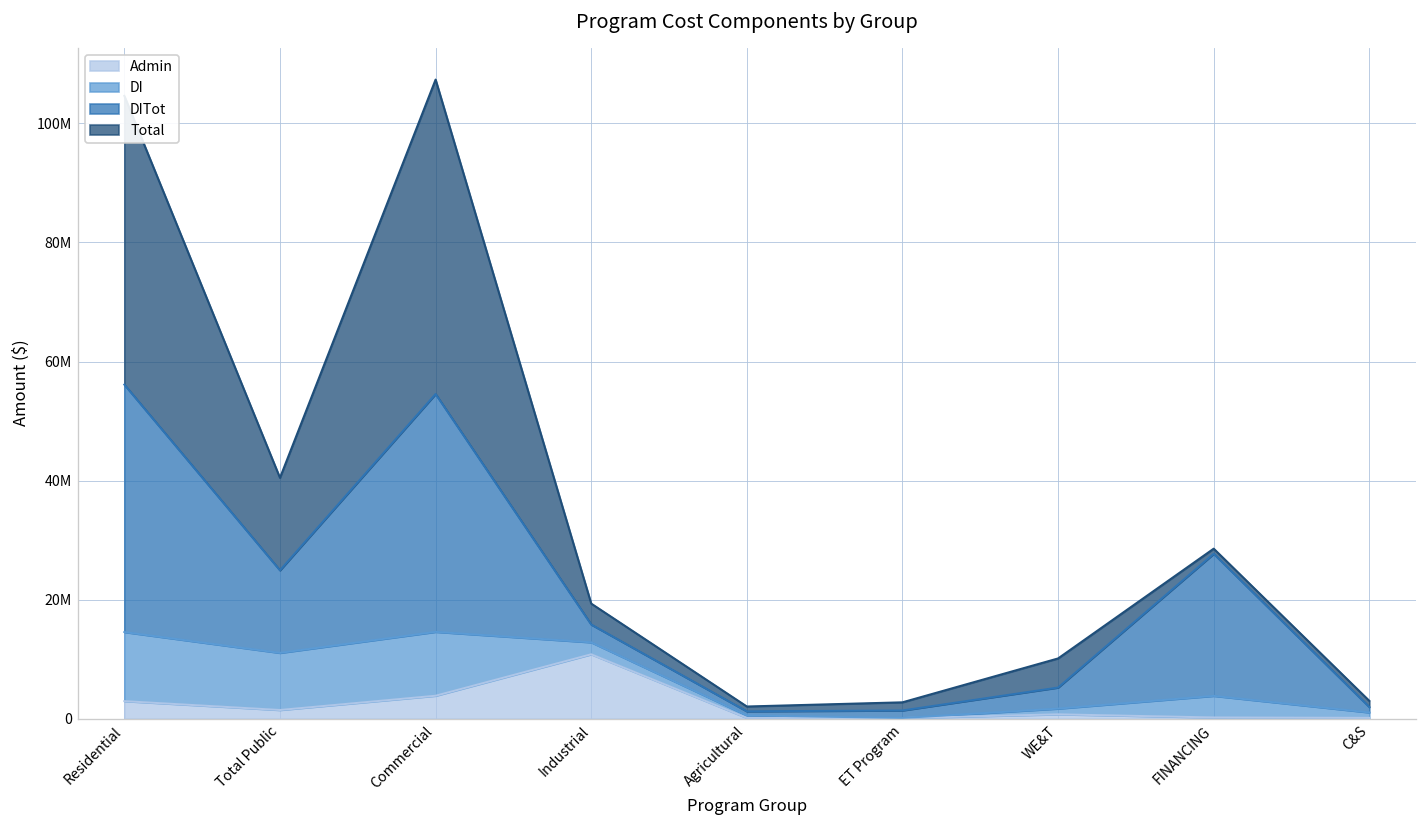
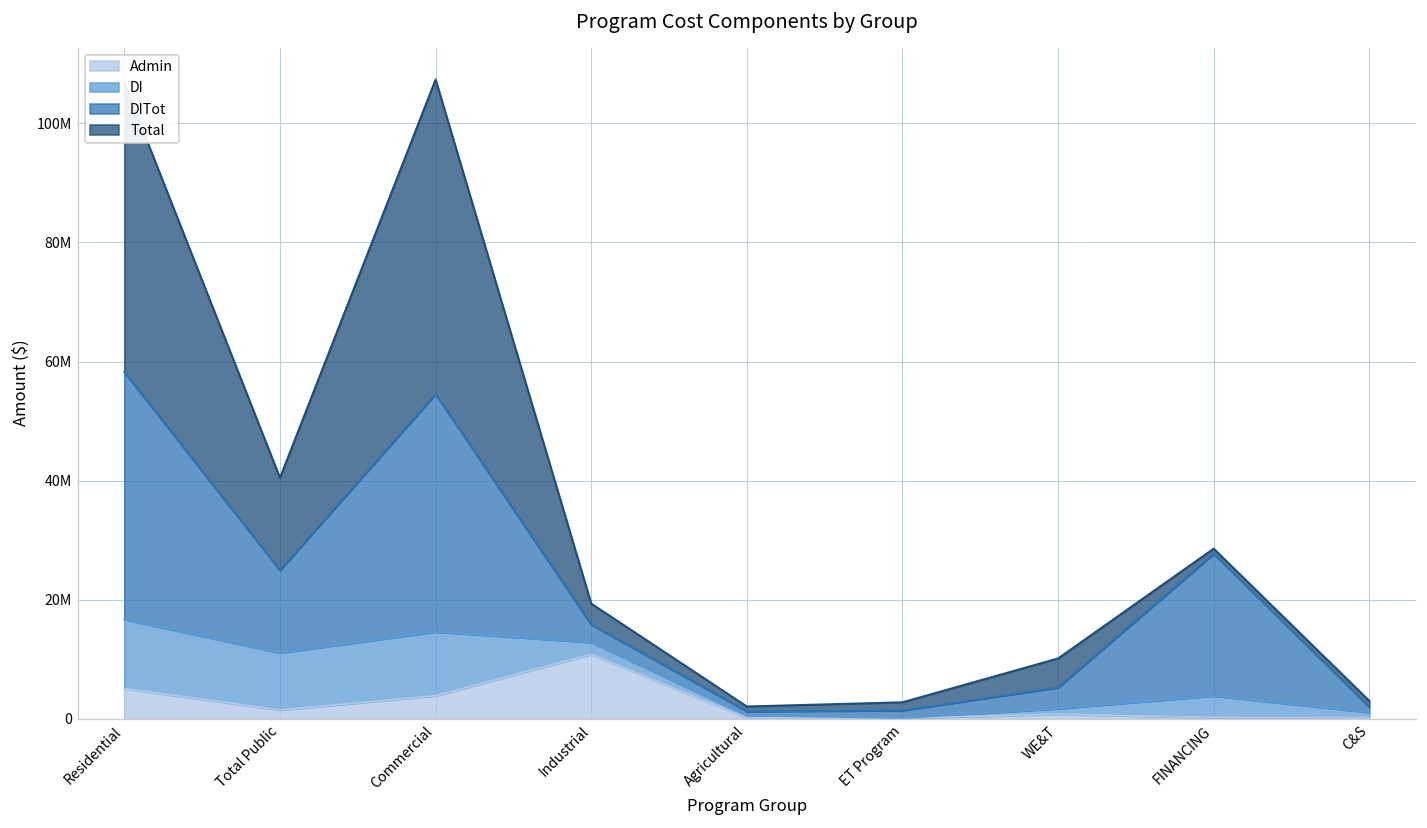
  {
    "Admin": {
-     "Residential": 3000000,
+     "Residential": 5000000,
      "Total Public": 1000000,
      "Commercial": 4000000,
      "Industrial": 11000000,
      "WE&T": 1000000,
      "FINANCING": 0,
      "C&S": 0
    },
    "DI": {
      "Residential": 12000000,
      "Total Public": 10000000,
      "Commercial": 11000000,
      "Industrial": 2000000,
      "WE&T": 1000000,
      "FINANCING": 4000000,
      "C&S": 1000000
    },
    "DITot": {
      "Residential": 42000000,
      "Total Public": 14000000,
      "Commercial": 40000000,
      "Industrial": 3000000,
      "Agricultural": 1000000,
      "ET Program": 1000000,
      "WE&T": 4000000,
      "FINANCING": 24000000,
      "C&S": 1000000
    },
    "Total": {
      "Total Public": 16000000,
      "Commercial": 53000000,
      "Industrial": 4000000,
      "Agricultural": 1000000,
      "ET Program": 1000000,
      "WE&T": 5000000,
      "FINANCING": 1000000,
      "C&S": 1000000
    }
  }
